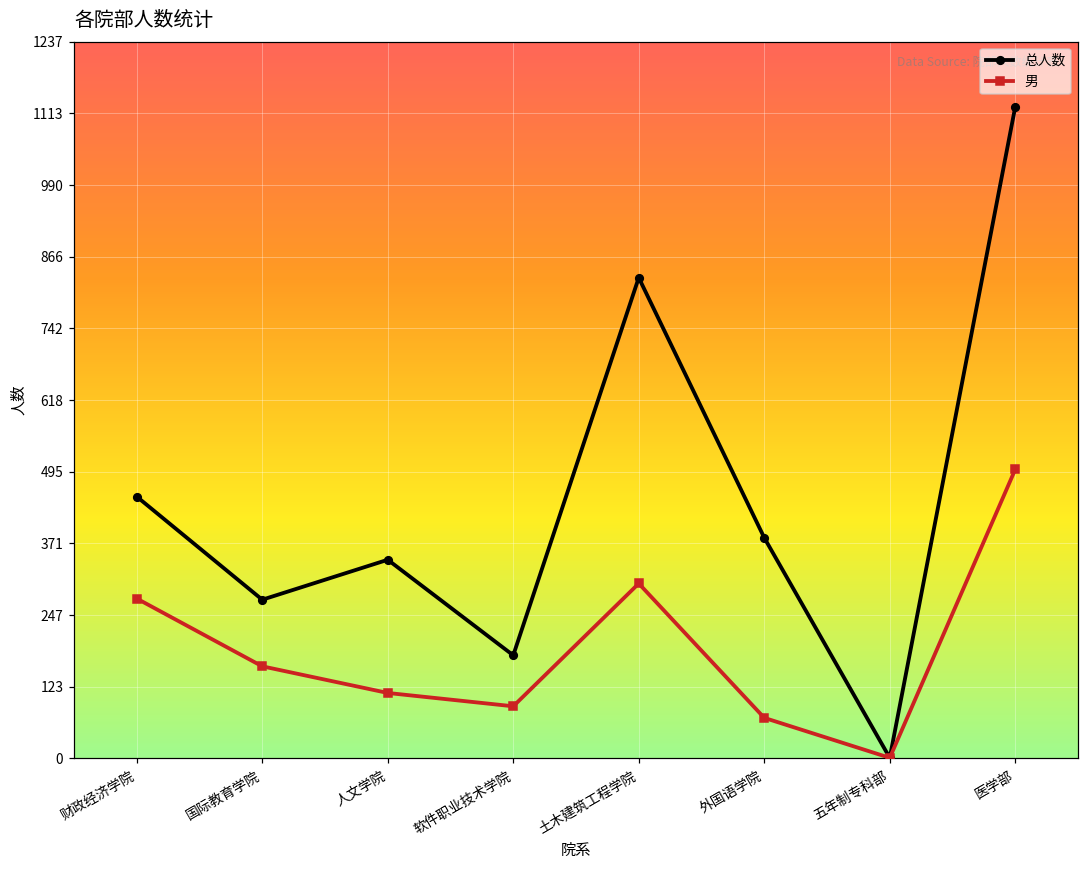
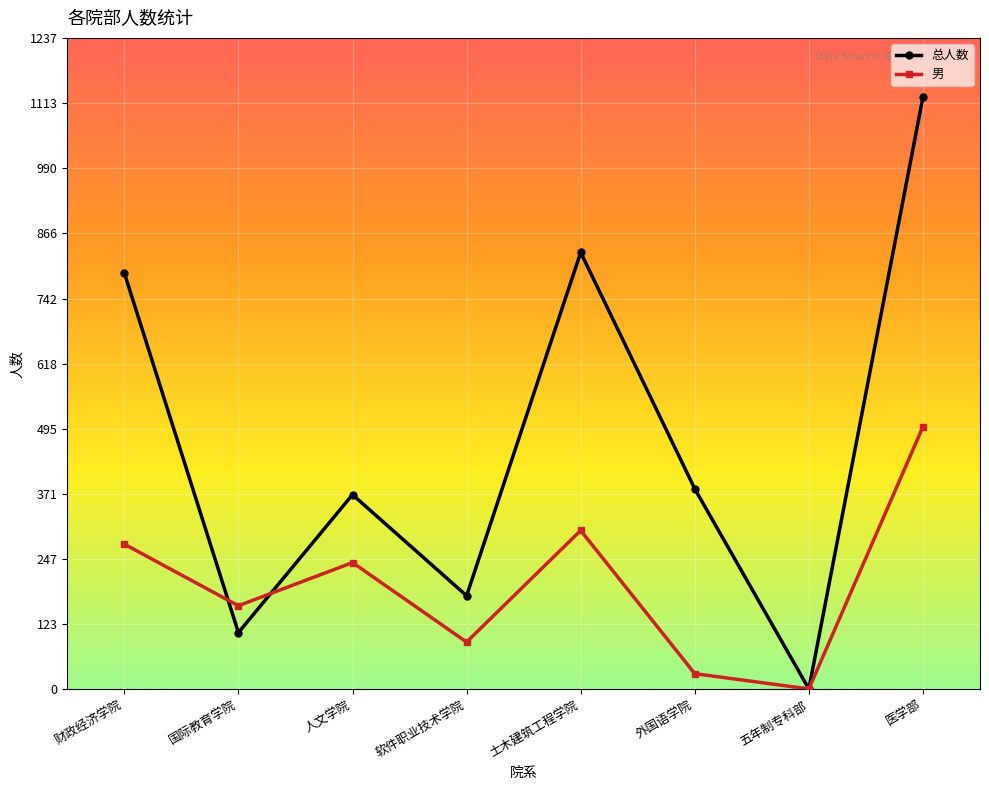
  {
    "总人数": {
-     "财政经济学院": 450,
-     "国际教育学院": 270,
-     "人文学院": 340,
+     "财政经济学院": 790,
+     "国际教育学院": 110,
+     "人文学院": 370,
      "软件职业技术学院": 180,
      "土木建筑工程学院": 830,
      "外国语学院": 380,
      "医学部": 1130
    },
    "男": {
      "财政经济学院": 280,
      "国际教育学院": 160,
-     "人文学院": 110,
+     "人文学院": 240,
      "软件职业技术学院": 90,
      "土木建筑工程学院": 300,
-     "外国语学院": 70,
+     "外国语学院": 30,
      "医学部": 500
    }
  }
